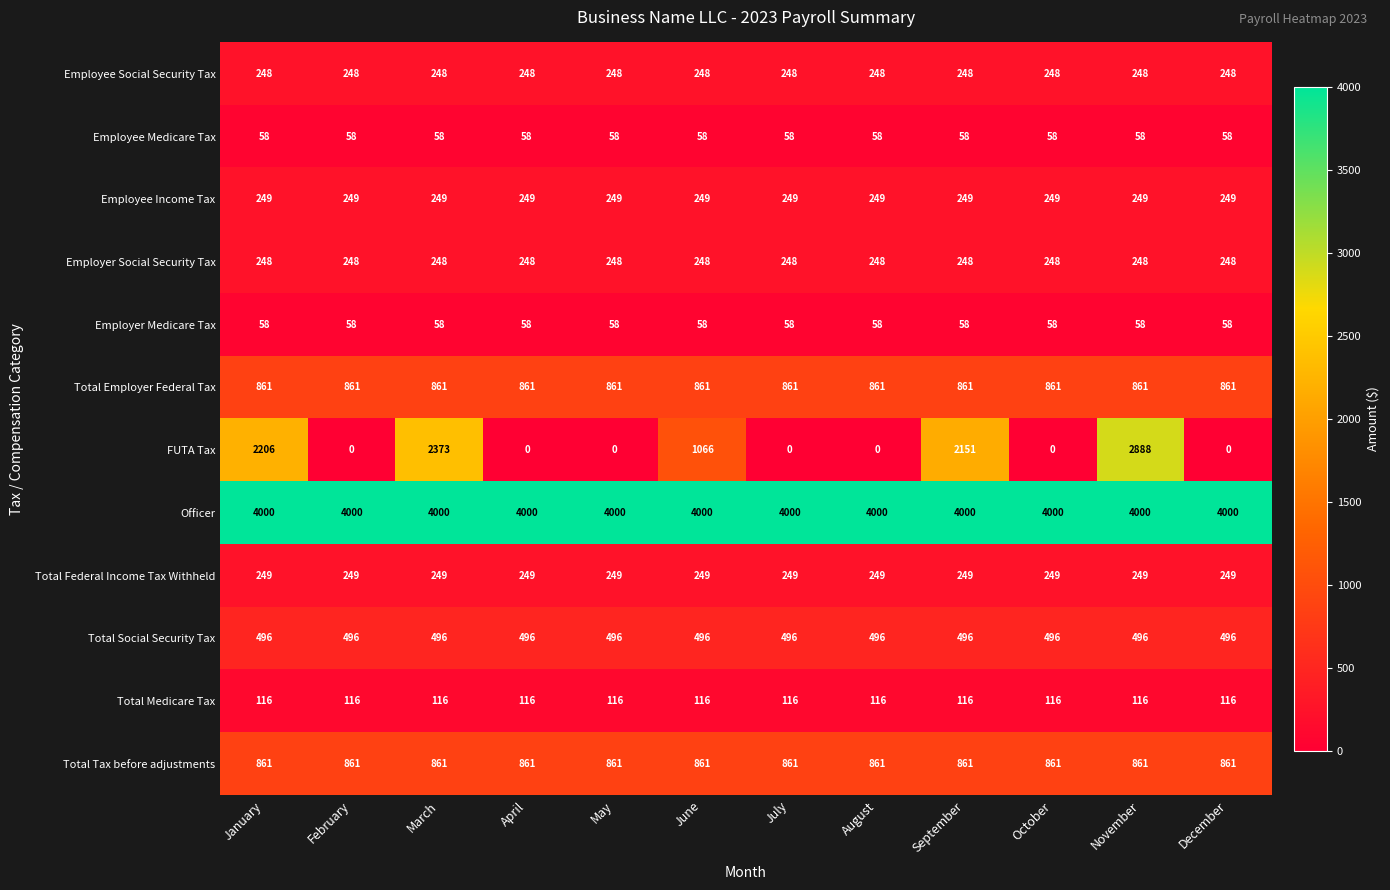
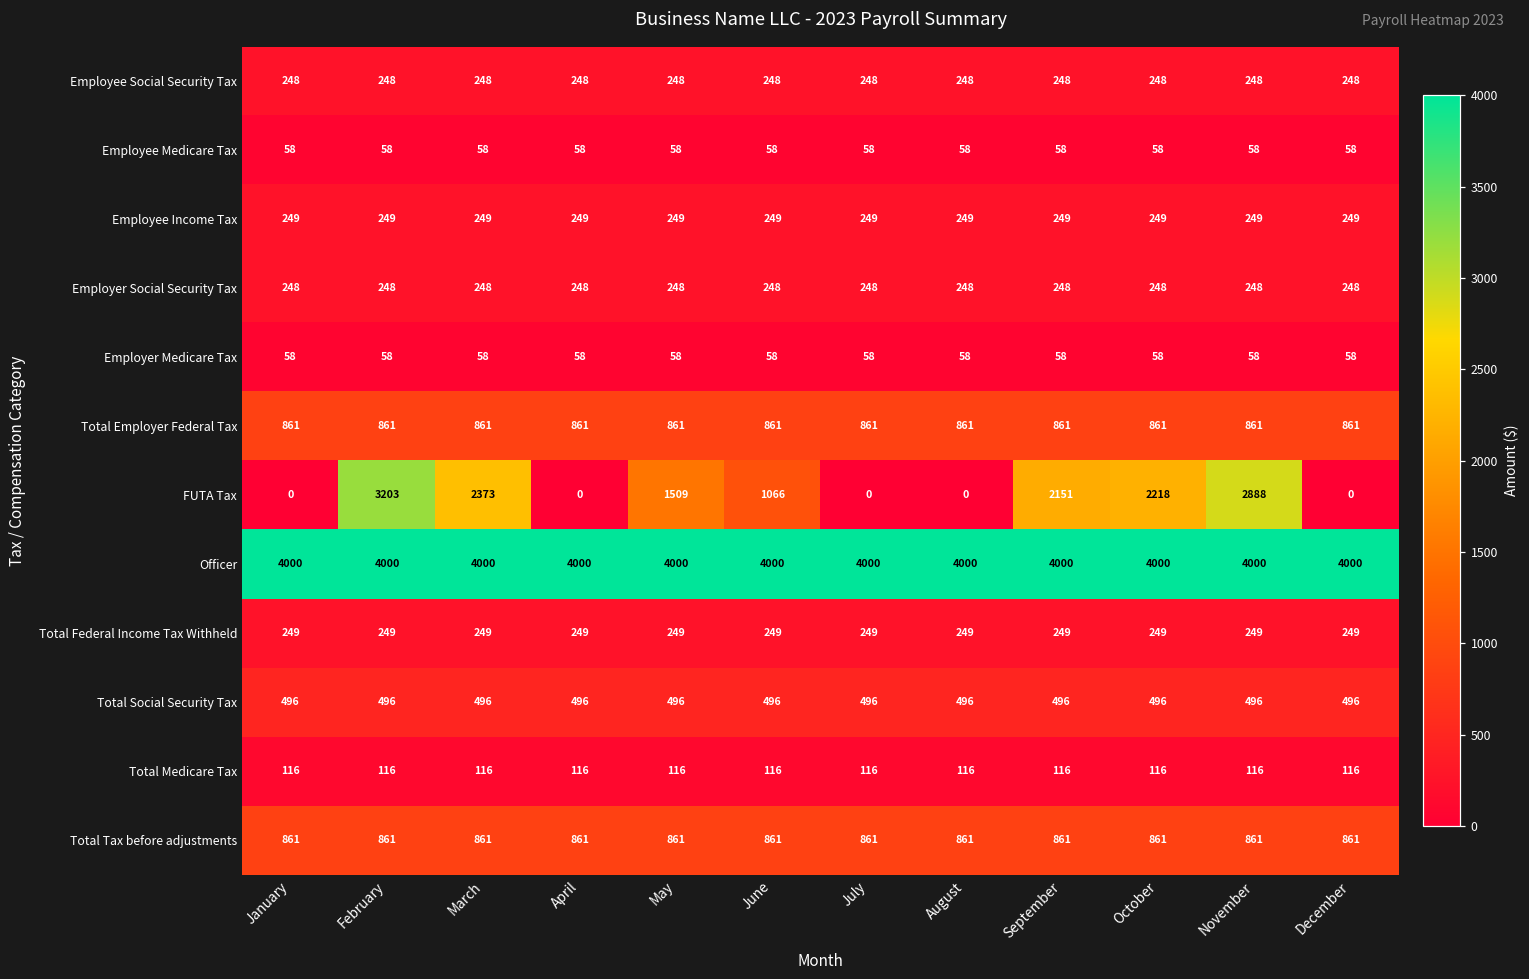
  {
    "Employee Social Security Tax": {
      "January": 248,
      "February": 248,
      "March": 248,
      "April": 248,
      "May": 248,
      "June": 248,
      "July": 248,
      "August": 248,
      "September": 248,
      "October": 248,
      "November": 248,
      "December": 248
    },
    "Employee Medicare Tax": {
      "January": 58,
      "February": 58,
      "March": 58,
      "April": 58,
      "May": 58,
      "June": 58,
      "July": 58,
      "August": 58,
      "September": 58,
      "October": 58,
      "November": 58,
      "December": 58
    },
    "Employee Income Tax": {
      "January": 249,
      "February": 249,
      "March": 249,
      "April": 249,
      "May": 249,
      "June": 249,
      "July": 249,
      "August": 249,
      "September": 249,
      "October": 249,
      "November": 249,
      "December": 249
    },
    "Employer Social Security Tax": {
      "January": 248,
      "February": 248,
      "March": 248,
      "April": 248,
      "May": 248,
      "June": 248,
      "July": 248,
      "August": 248,
      "September": 248,
      "October": 248,
      "November": 248,
      "December": 248
    },
    "Employer Medicare Tax": {
      "January": 58,
      "February": 58,
      "March": 58,
      "April": 58,
      "May": 58,
      "June": 58,
      "July": 58,
      "August": 58,
      "September": 58,
      "October": 58,
      "November": 58,
      "December": 58
    },
    "Total Employer Federal Tax": {
      "January": 861,
      "February": 861,
      "March": 861,
      "April": 861,
      "May": 861,
      "June": 861,
      "July": 861,
      "August": 861,
      "September": 861,
      "October": 861,
      "November": 861,
      "December": 861
    },
    "FUTA Tax": {
-     "January": 2206,
-     "February": 0,
+     "January": 0,
+     "February": 3203,
      "March": 2373,
      "April": 0,
-     "May": 0,
+     "May": 1509,
      "June": 1066,
      "July": 0,
      "August": 0,
      "September": 2151,
-     "October": 0,
+     "October": 2218,
      "November": 2888,
      "December": 0
    },
    "Officer": {
      "January": 4000,
      "February": 4000,
      "March": 4000,
      "April": 4000,
      "May": 4000,
      "June": 4000,
      "July": 4000,
      "August": 4000,
      "September": 4000,
      "October": 4000,
      "November": 4000,
      "December": 4000
    },
    "Total Federal Income Tax Withheld": {
      "January": 249,
      "February": 249,
      "March": 249,
      "April": 249,
      "May": 249,
      "June": 249,
      "July": 249,
      "August": 249,
      "September": 249,
      "October": 249,
      "November": 249,
      "December": 249
    },
    "Total Social Security Tax": {
      "January": 496,
      "February": 496,
      "March": 496,
      "April": 496,
      "May": 496,
      "June": 496,
      "July": 496,
      "August": 496,
      "September": 496,
      "October": 496,
      "November": 496,
      "December": 496
    },
    "Total Medicare Tax": {
      "January": 116,
      "February": 116,
      "March": 116,
      "April": 116,
      "May": 116,
      "June": 116,
      "July": 116,
      "August": 116,
      "September": 116,
      "October": 116,
      "November": 116,
      "December": 116
    },
    "Total Tax before adjustments": {
      "January": 861,
      "February": 861,
      "March": 861,
      "April": 861,
      "May": 861,
      "June": 861,
      "July": 861,
      "August": 861,
      "September": 861,
      "October": 861,
      "November": 861,
      "December": 861
    }
  }
